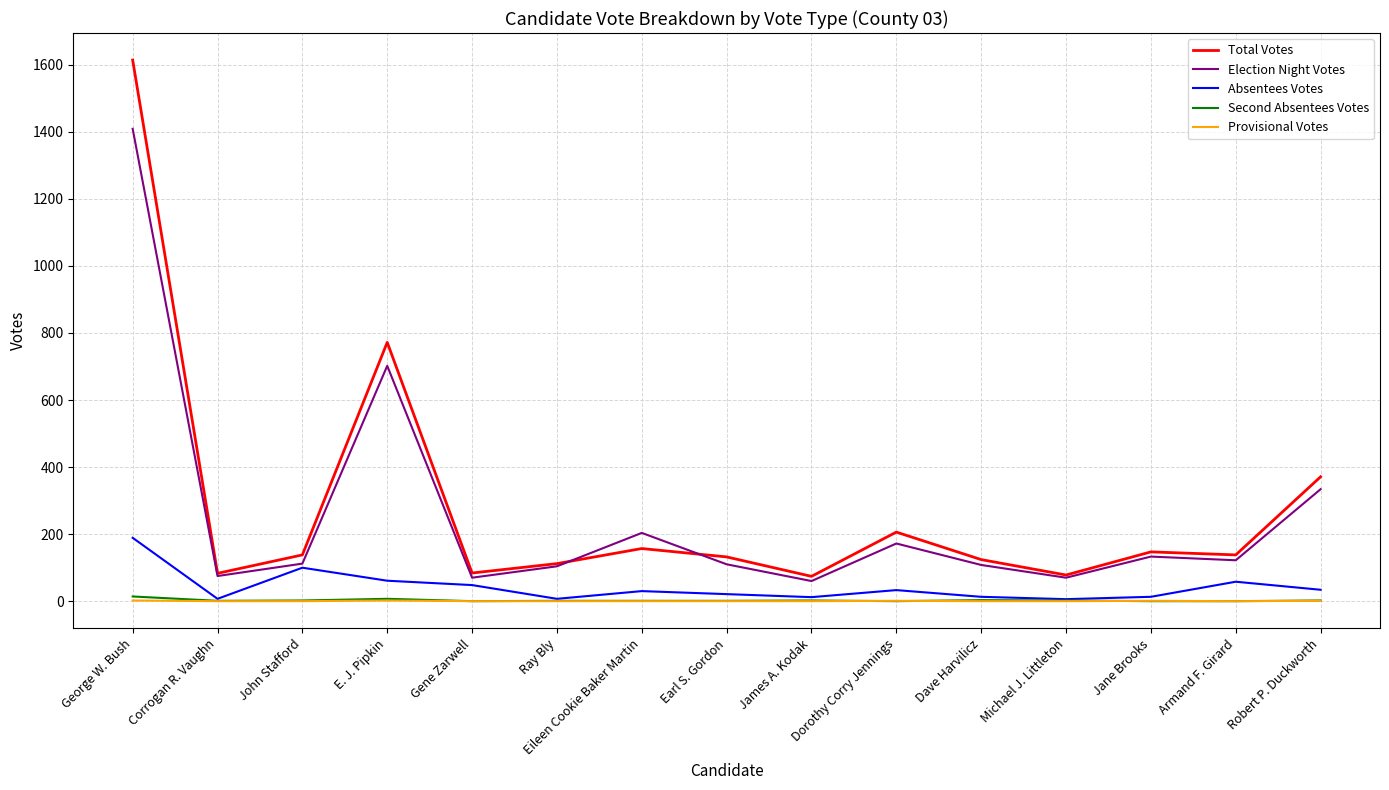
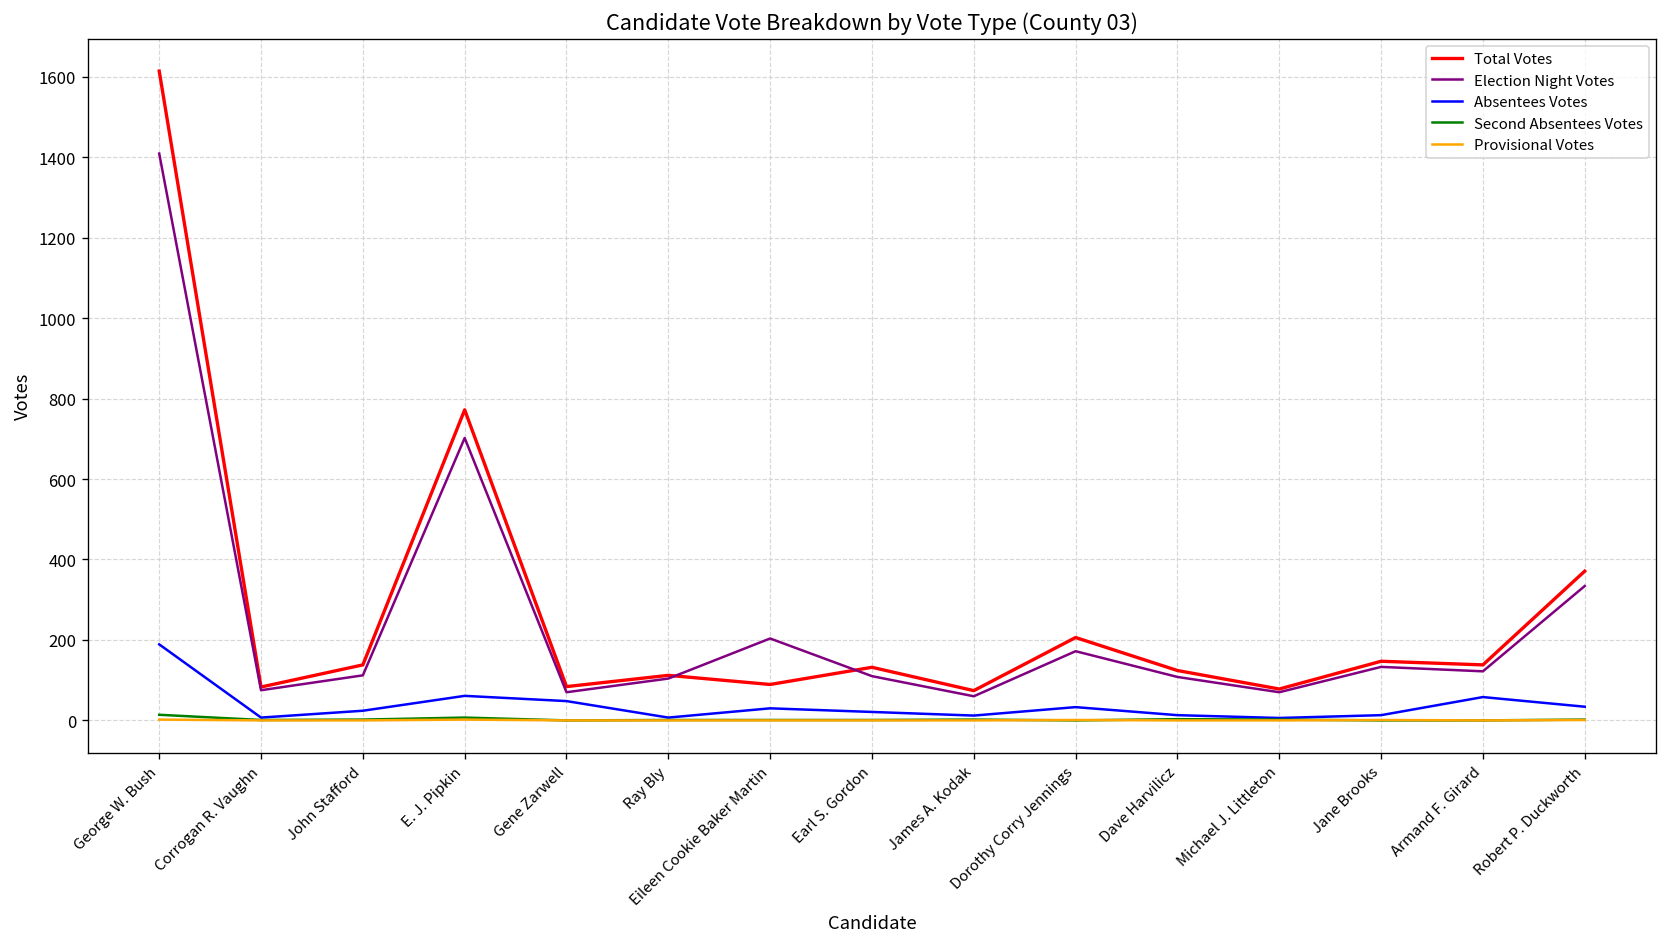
  {
    "Total Votes": {
      "George W. Bush": 1610,
      "Corrogan R. Vaughn": 80,
      "John Stafford": 140,
      "E. J. Pipkin": 770,
      "Gene Zarwell": 80,
      "Ray Bly": 110,
-     "Eileen Cookie Baker Martin": 160,
+     "Eileen Cookie Baker Martin": 90,
      "Earl S. Gordon": 130,
      "James A. Kodak": 70,
      "Dorothy Corry Jennings": 210,
      "Dave Harvilicz": 120,
      "Michael J. Littleton": 80,
      "Jane Brooks": 150,
      "Armand F. Girard": 140,
      "Robert P. Duckworth": 370
    },
    "Election Night Votes": {
      "George W. Bush": 1410,
      "Corrogan R. Vaughn": 80,
      "John Stafford": 110,
      "E. J. Pipkin": 700,
      "Gene Zarwell": 70,
      "Ray Bly": 100,
      "Eileen Cookie Baker Martin": 200,
      "Earl S. Gordon": 110,
      "James A. Kodak": 60,
      "Dorothy Corry Jennings": 170,
      "Dave Harvilicz": 110,
      "Michael J. Littleton": 70,
      "Jane Brooks": 130,
      "Armand F. Girard": 120,
      "Robert P. Duckworth": 330
    },
    "Absentees Votes": {
      "George W. Bush": 190,
-     "John Stafford": 100,
+     "John Stafford": 20,
      "E. J. Pipkin": 60,
      "Gene Zarwell": 50,
      "Eileen Cookie Baker Martin": 30,
      "Earl S. Gordon": 20,
      "James A. Kodak": 10,
      "Dorothy Corry Jennings": 30,
      "Dave Harvilicz": 10,
      "Jane Brooks": 10,
      "Armand F. Girard": 60,
      "Robert P. Duckworth": 30
    },
    "Second Absentees Votes": {
      "George W. Bush": 10
    },
    "Provisional Votes": {
      "George W. Bush": 0
    }
  }
